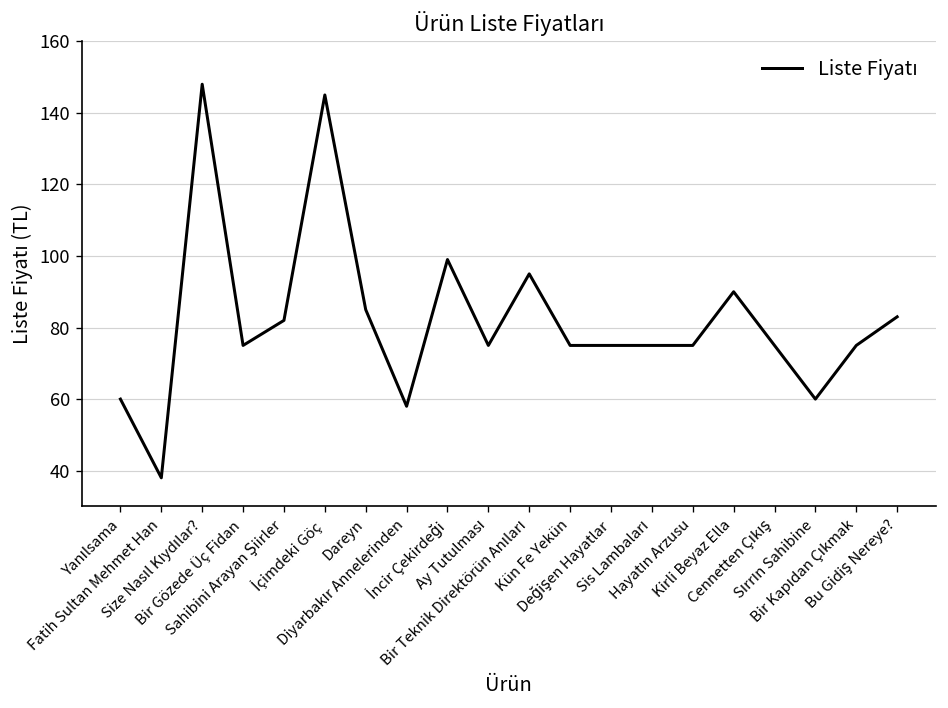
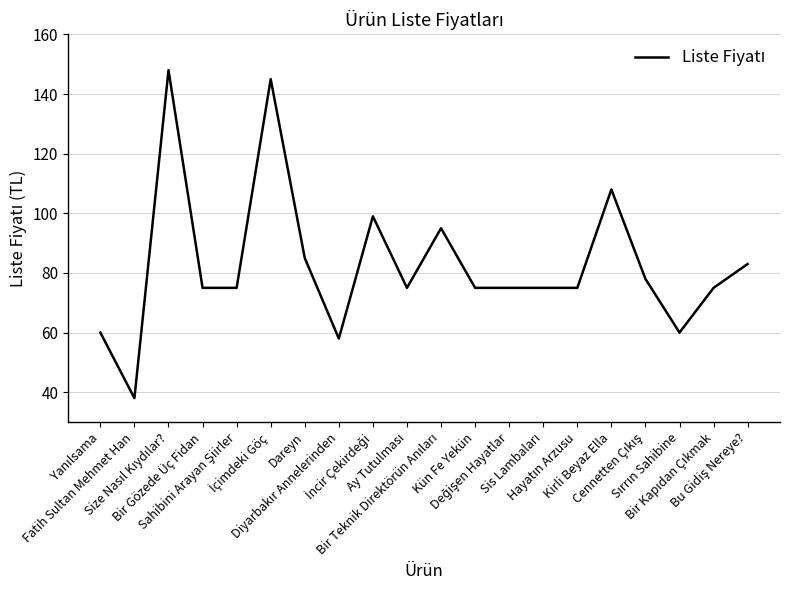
  {
    "Yanılsama": 60,
    "Fatih Sultan Mehmet Han": 38,
    "Size Nasıl Kıydılar?": 148,
    "Bir Gözede Üç Fidan": 75,
-   "Sahibini Arayan Şiirler": 82,
+   "Sahibini Arayan Şiirler": 75,
    "İçimdeki Göç": 145,
    "Dareyn": 85,
    "Diyarbakır Annelerinden": 58,
    "İncir Çekirdeği": 99,
    "Ay Tutulması": 75,
    "Bir Teknik Direktörün Anıları": 95,
    "Kün Fe Yekün": 75,
    "Değişen Hayatlar": 75,
    "Sis Lambaları": 75,
    "Hayatın Arzusu": 75,
-   "Kirli Beyaz Ella": 90,
-   "Cennetten Çıkış": 75,
+   "Kirli Beyaz Ella": 108,
+   "Cennetten Çıkış": 78,
    "Sırrın Sahibine": 60,
    "Bir Kapıdan Çıkmak": 75,
    "Bu Gidiş Nereye?": 83
  }
